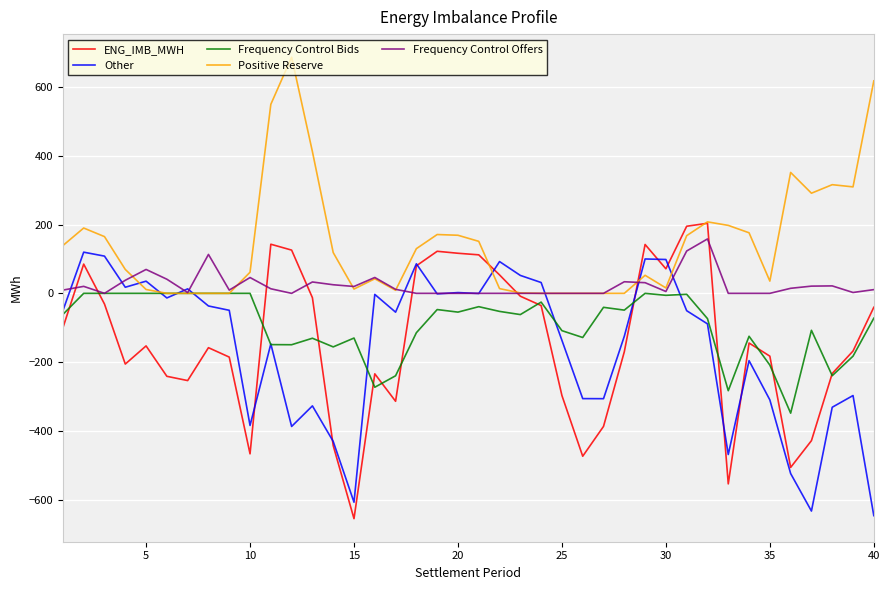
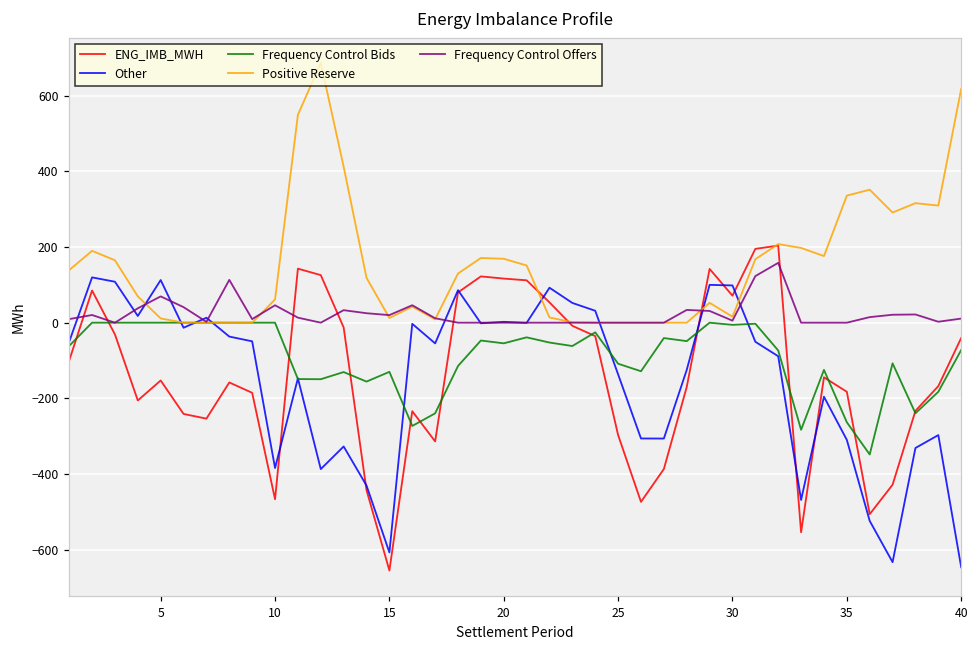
  {
    "ENG_IMB_MWH": {
      "5": -150,
      "10": -470,
      "15": -660,
      "20": 120,
      "25": -300,
      "30": 70,
      "35": -180,
      "40": -40
    },
    "Other": {
-     "5": 40,
+     "5": 110,
      "10": -380,
      "15": -610,
      "25": -140,
      "30": 100,
      "35": -310,
      "40": -650
    },
    "Frequency Control Bids": {
      "5": 0,
      "10": 0,
      "15": -130,
      "20": -50,
      "25": -110,
      "30": -10,
-     "35": -210,
+     "35": -260,
      "40": -70
    },
    "Positive Reserve": {
      "5": 10,
      "10": 60,
      "20": 170,
      "30": 20,
-     "35": 40,
+     "35": 340,
      "40": 620
    },
    "Frequency Control Offers": {
      "5": 70,
      "10": 50,
      "30": 10,
      "35": 0,
      "40": 10
    }
  }
